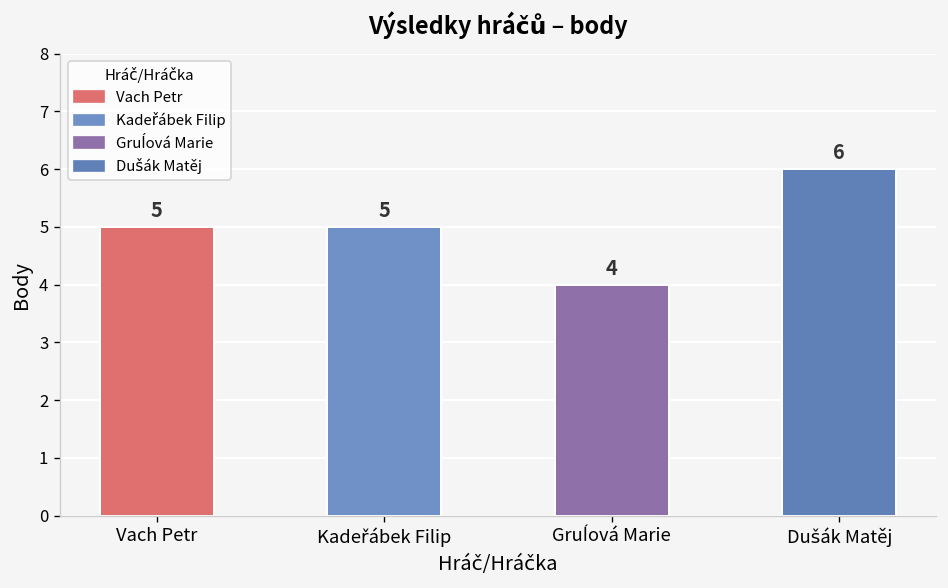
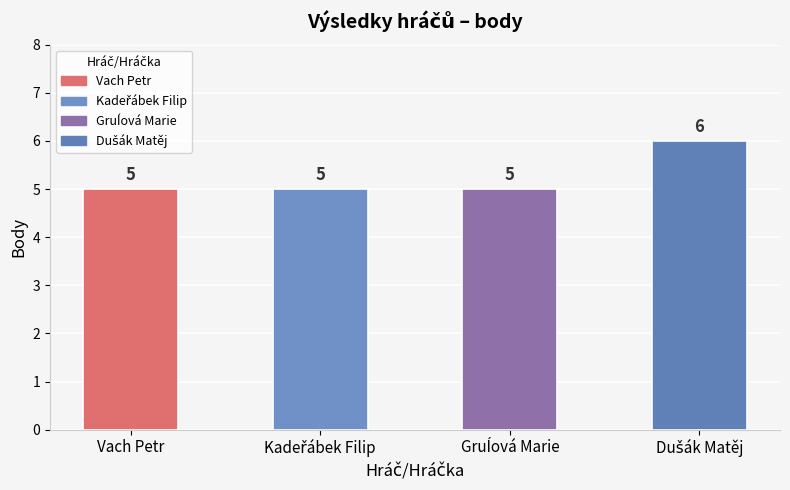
  {
    "Vach Petr": 5,
    "Kadeřábek Filip": 5,
-   "Gruĺová Marie": 4,
+   "Gruĺová Marie": 5,
    "Dušák Matěj": 6
  }
